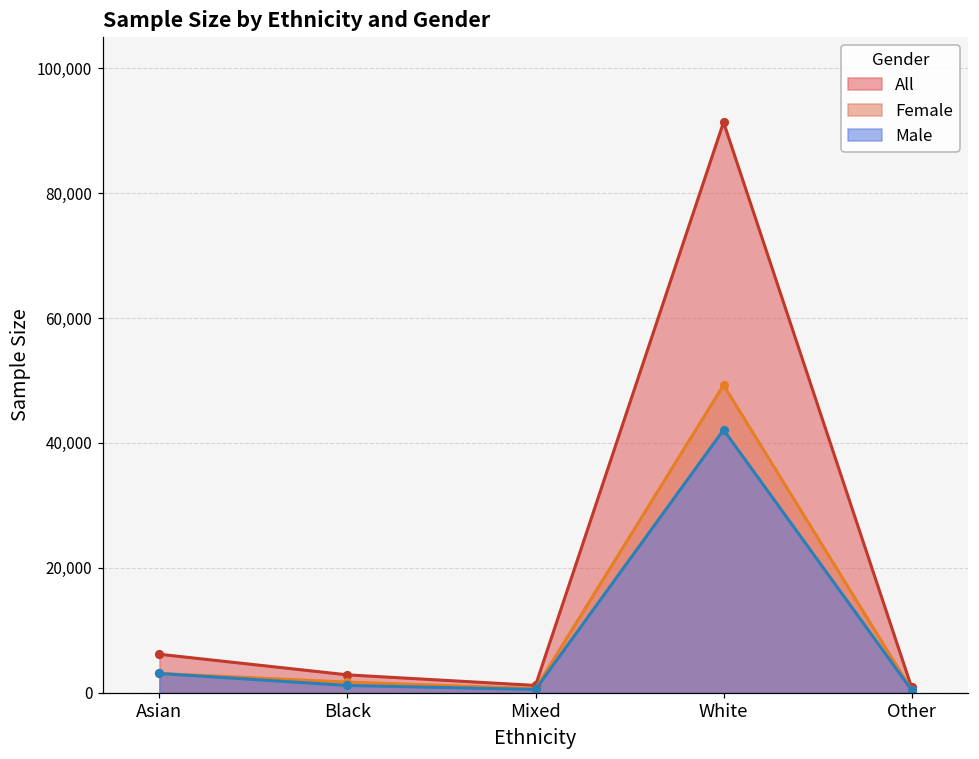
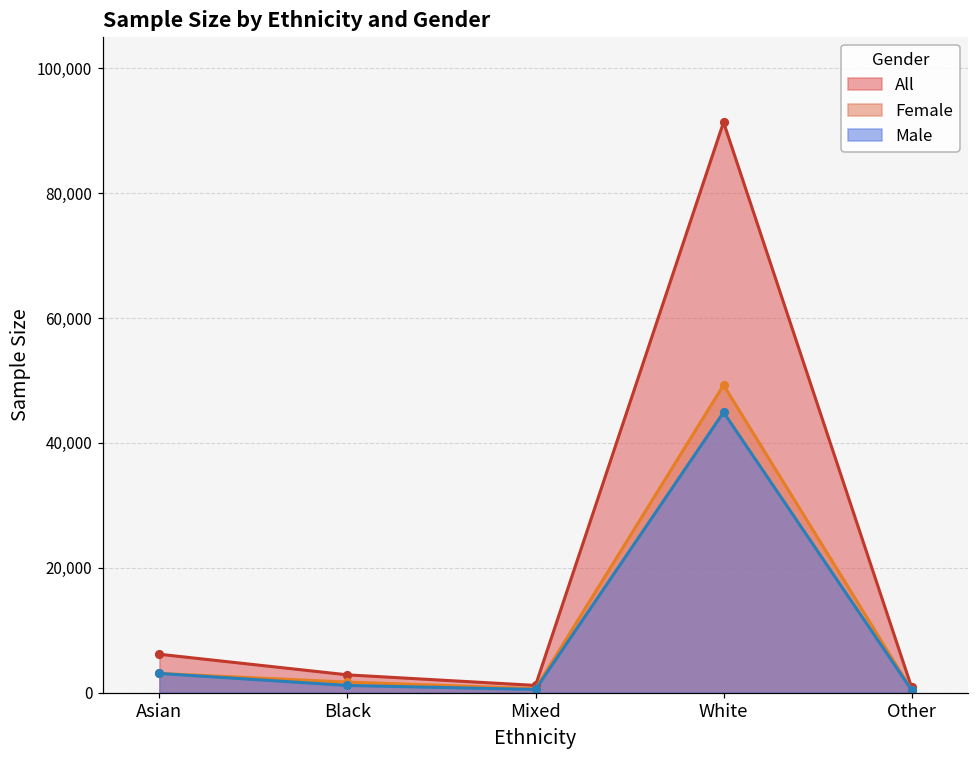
  {
    "Male": {
      "Black": "1,000",
-     "White": "42,000"
+     "White": "45,000"
    }
  }
